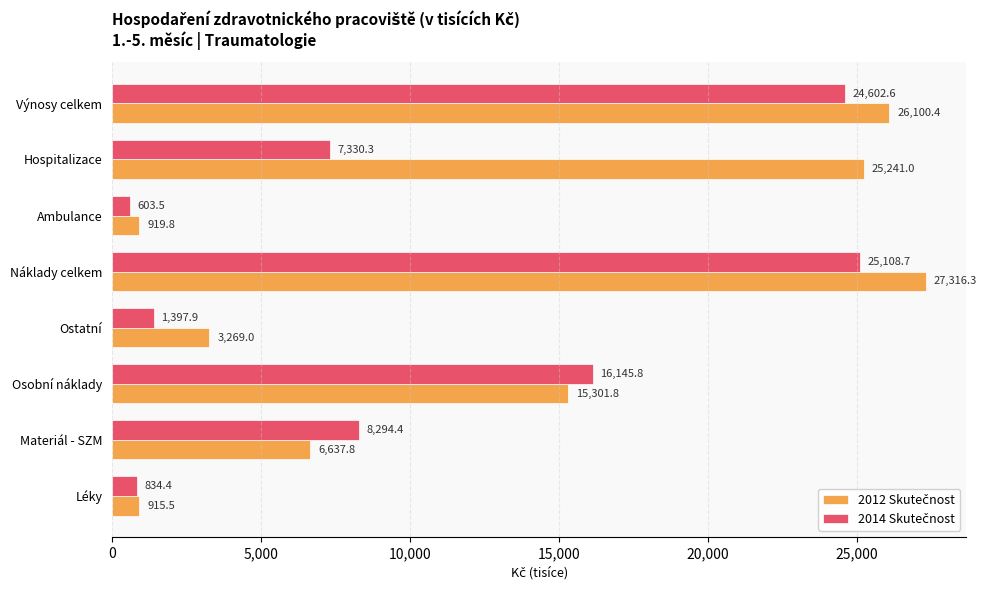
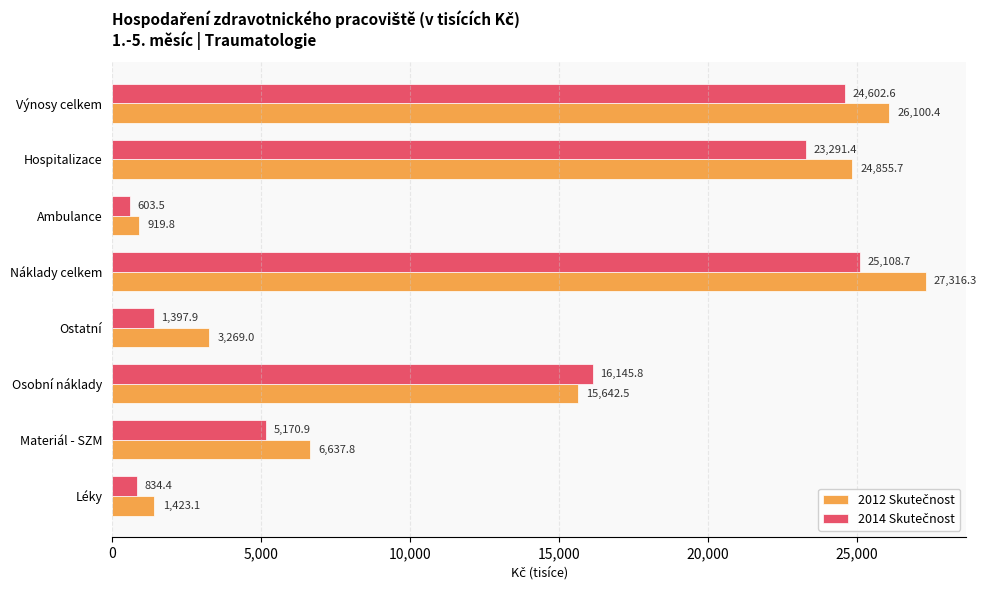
  {
    "2012 Skutečnost": {
      "Výnosy celkem": "26,100.4",
-     "Hospitalizace": "25,241.0",
+     "Hospitalizace": "24,855.7",
      "Ambulance": "919.8",
      "Náklady celkem": "27,316.3",
      "Ostatní": "3,269.0",
-     "Osobní náklady": "15,301.8",
+     "Osobní náklady": "15,642.5",
      "Materiál - SZM": "6,637.8",
-     "Léky": "915.5"
+     "Léky": "1,423.1"
    },
    "2014 Skutečnost": {
      "Výnosy celkem": "24,602.6",
-     "Hospitalizace": "7,330.3",
+     "Hospitalizace": "23,291.4",
      "Ambulance": "603.5",
      "Náklady celkem": "25,108.7",
      "Ostatní": "1,397.9",
      "Osobní náklady": "16,145.8",
-     "Materiál - SZM": "8,294.4",
+     "Materiál - SZM": "5,170.9",
      "Léky": "834.4"
    }
  }
